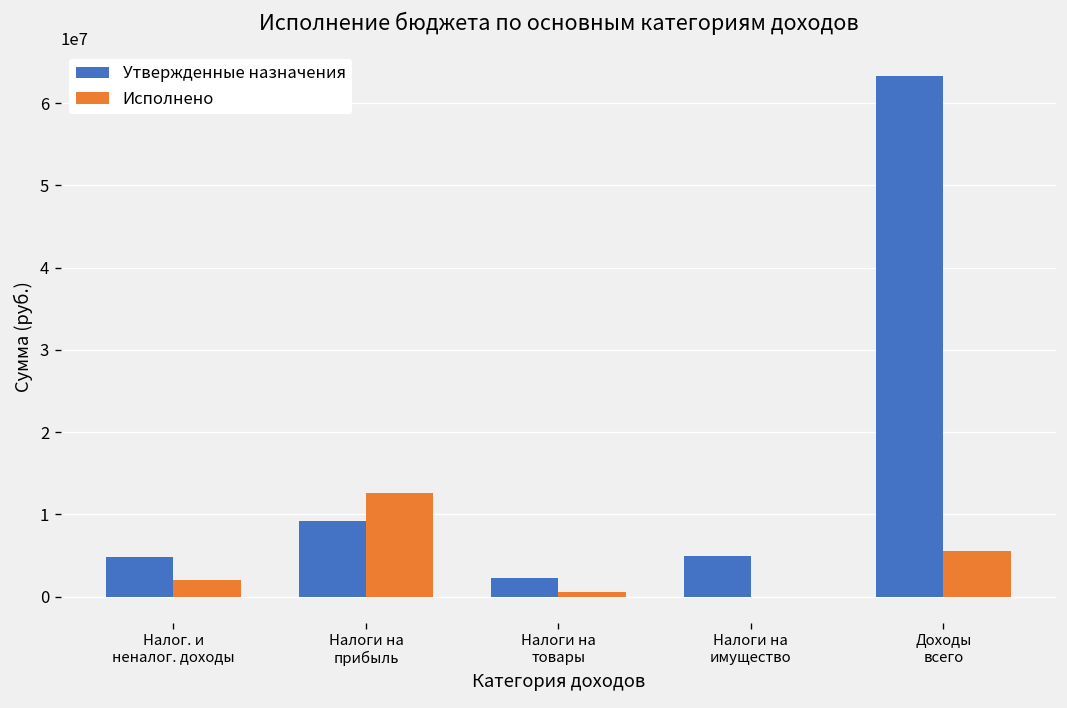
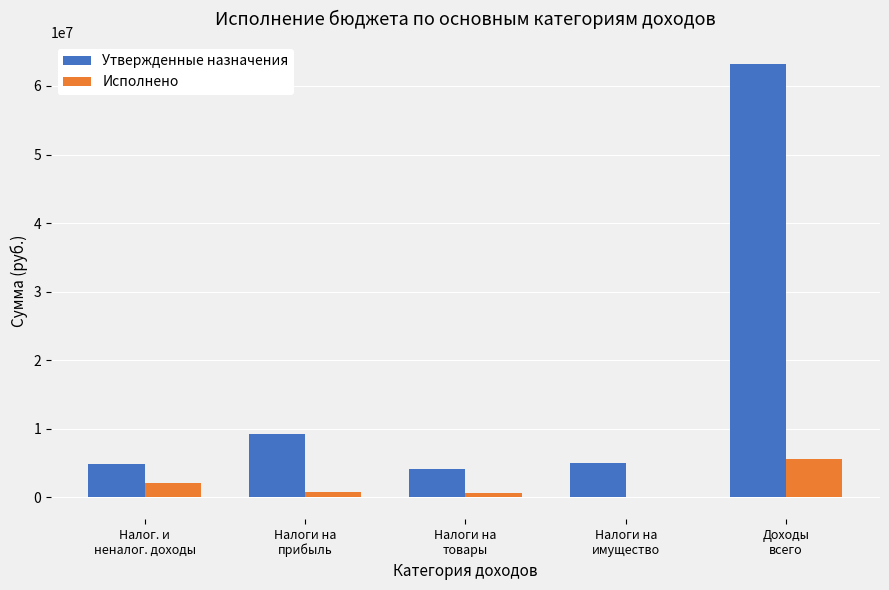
  {
    "Утвержденные назначения": {
      "Налог. и неналог. доходы": 5000000,
      "Налоги на прибыль": 9000000,
-     "Налоги на товары": 2000000,
+     "Налоги на товары": 4000000,
      "Налоги на имущество": 5000000,
      "Доходы всего": 63000000
    },
    "Исполнено": {
      "Налог. и неналог. доходы": 2000000,
-     "Налоги на прибыль": 13000000,
+     "Налоги на прибыль": 1000000,
      "Налоги на товары": 1000000,
      "Доходы всего": 6000000
    }
  }
